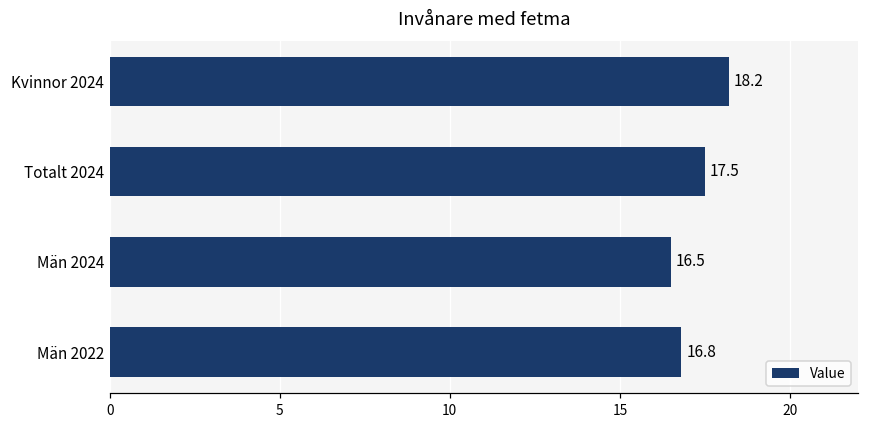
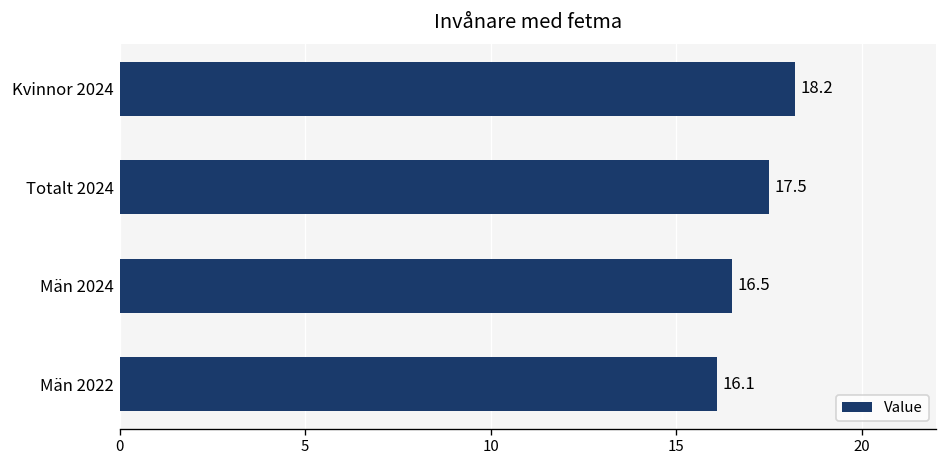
  {
    "Kvinnor 2024": 18.2,
    "Totalt 2024": 17.5,
    "Män 2024": 16.5,
-   "Män 2022": 16.8
+   "Män 2022": 16.1
  }
